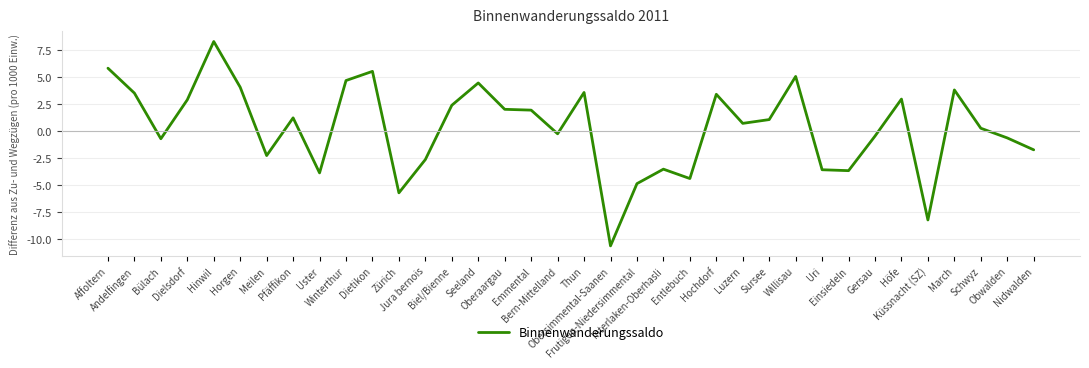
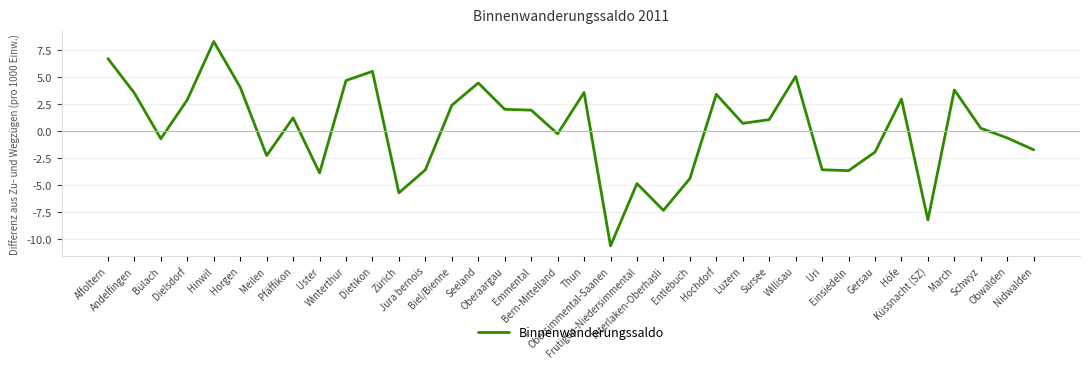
  {
-   "Affoltern": 5.8,
+   "Affoltern": 6.7,
    "Andelfingen": 3.5,
    "Bülach": -0.7,
    "Dielsdorf": 2.9,
    "Hinwil": 8.3,
    "Horgen": 4.0,
    "Meilen": -2.3,
    "Pfäffikon": 1.2,
    "Uster": -3.9,
    "Winterthur": 4.7,
    "Dietikon": 5.5,
    "Zürich": -5.7,
-   "Jura bernois": -2.6,
+   "Jura bernois": -3.6,
    "Biel/Bienne": 2.4,
    "Seeland": 4.4,
    "Oberaargau": 2.0,
    "Emmental": 1.9,
    "Bern-Mittelland": -0.3,
    "Thun": 3.6,
    "Obersimmental-Saanen": -10.6,
    "Frutigen-Niedersimmental": -4.9,
-   "Interlaken-Oberhasli": -3.5,
+   "Interlaken-Oberhasli": -7.4,
    "Entlebuch": -4.4,
    "Hochdorf": 3.4,
    "Luzern": 0.7,
    "Sursee": 1.1,
    "Willisau": 5.0,
    "Uri": -3.6,
    "Einsiedeln": -3.7,
-   "Gersau": -0.5,
+   "Gersau": -2.0,
    "Höfe": 3.0,
    "Küssnacht (SZ)": -8.2,
    "March": 3.8,
    "Schwyz": 0.3,
    "Obwalden": -0.6,
    "Nidwalden": -1.7
  }
